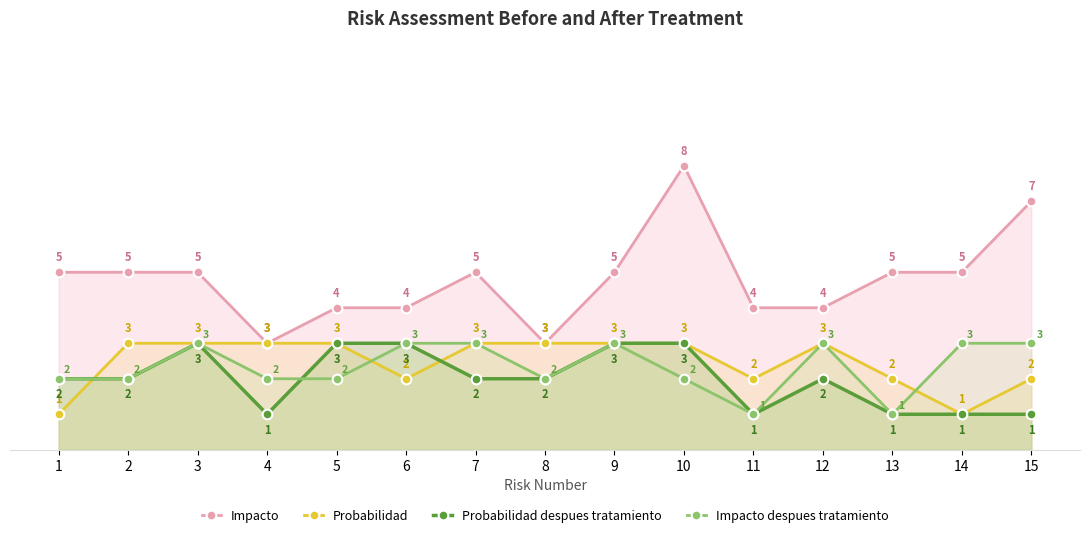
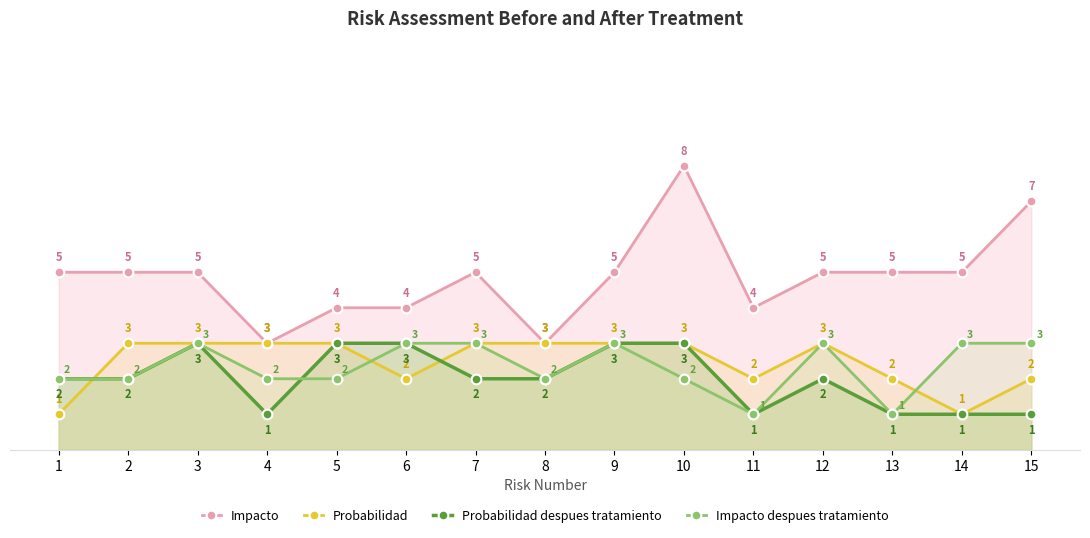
  {
    "Impacto": {
      "1": 5,
      "2": 5,
      "3": 5,
      "5": 4,
      "6": 4,
      "7": 5,
      "9": 5,
      "10": 8,
      "11": 4,
-     "12": 4,
+     "12": 5,
      "13": 5,
      "14": 5,
      "15": 7
    },
    "Probabilidad": {
      "2": 3,
      "11": 2,
      "13": 2,
      "15": 2
    },
    "Probabilidad despues tratamiento": {
      "4": 1,
      "7": 2,
      "12": 2,
      "15": 1
    },
    "Impacto despues tratamiento": {
      "4": 2,
      "5": 2,
      "10": 2,
      "14": 3,
      "15": 3
    }
  }
